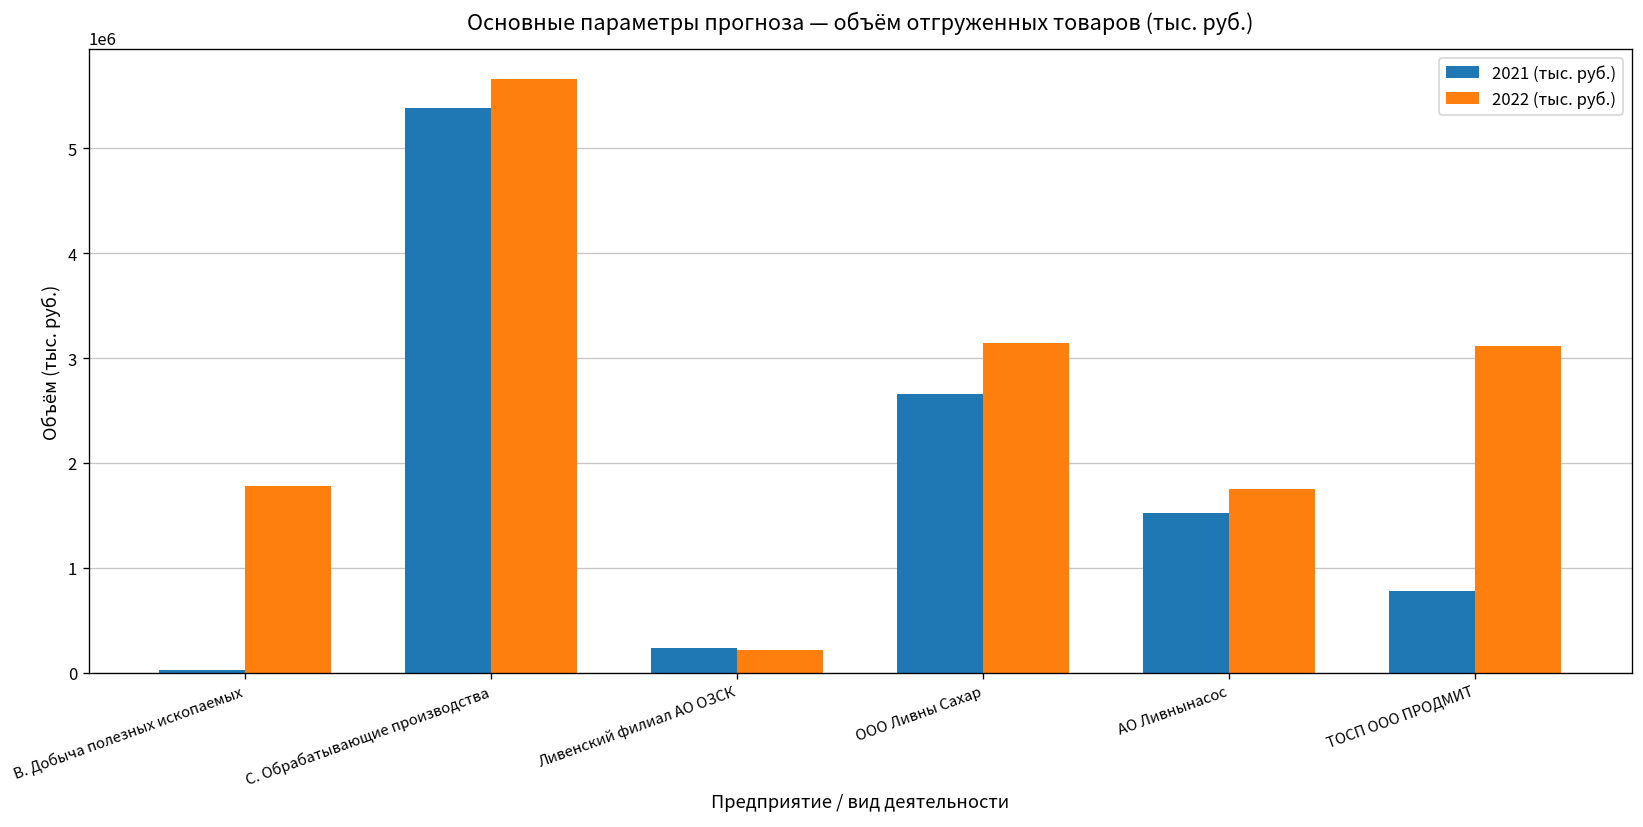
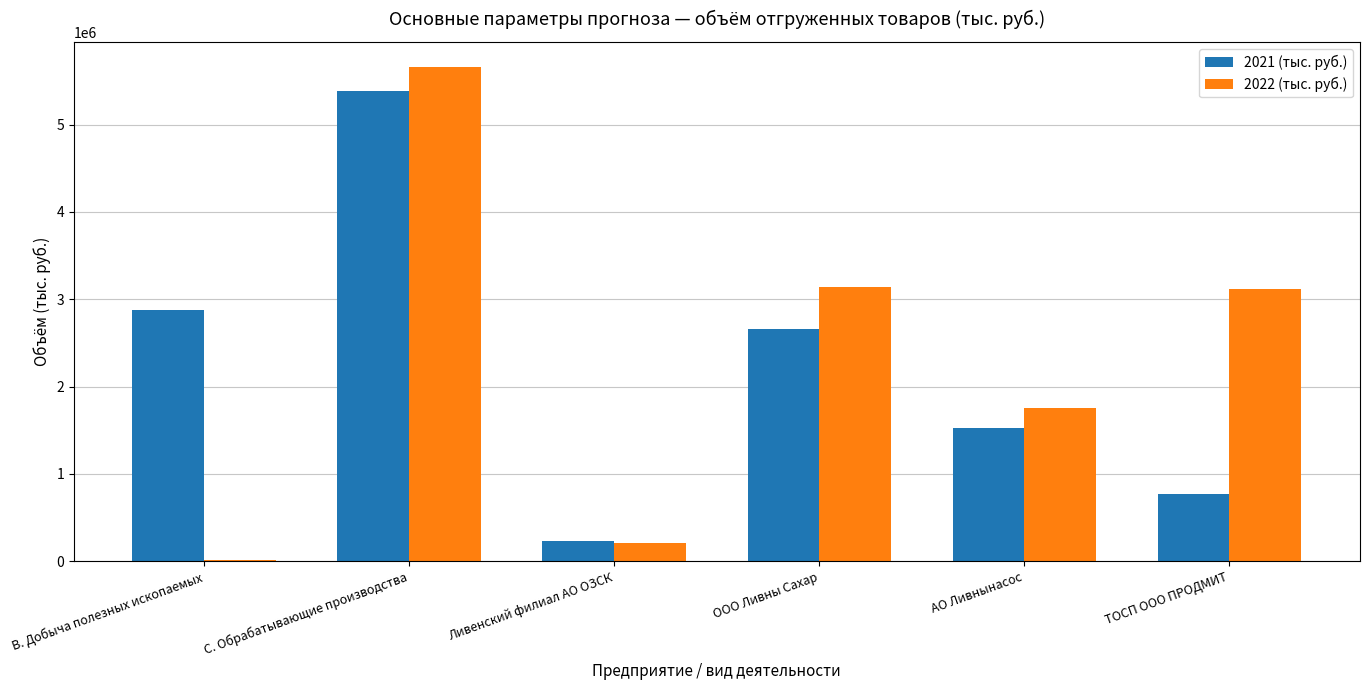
  {
    "2021 (тыс. руб.)": {
-     "В. Добыча полезных ископаемых": 0,
+     "В. Добыча полезных ископаемых": 2900000,
      "С. Обрабатывающие производства": 5400000,
      "Ливенский филиал АО ОЗСК": 200000,
      "ООО Ливны Сахар": 2700000,
      "АО Ливнынасос": 1500000,
      "ТОСП ООО ПРОДМИТ": 800000
    },
    "2022 (тыс. руб.)": {
-     "В. Добыча полезных ископаемых": 1800000,
+     "В. Добыча полезных ископаемых": 0,
      "С. Обрабатывающие производства": 5700000,
      "Ливенский филиал АО ОЗСК": 200000,
      "ООО Ливны Сахар": 3100000,
      "АО Ливнынасос": 1800000,
      "ТОСП ООО ПРОДМИТ": 3100000
    }
  }
